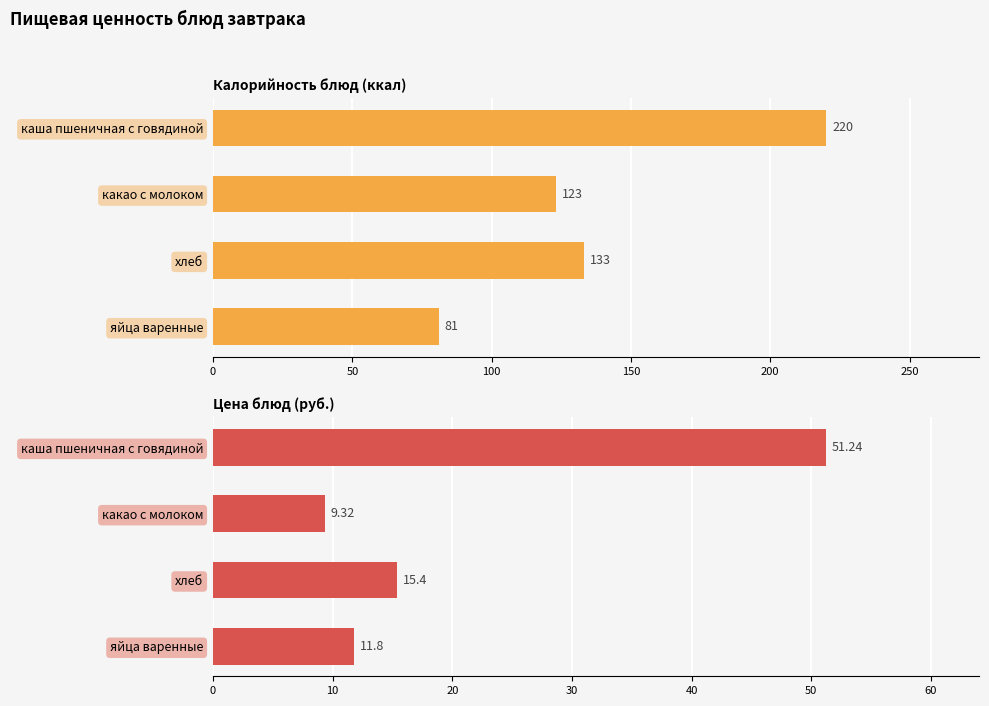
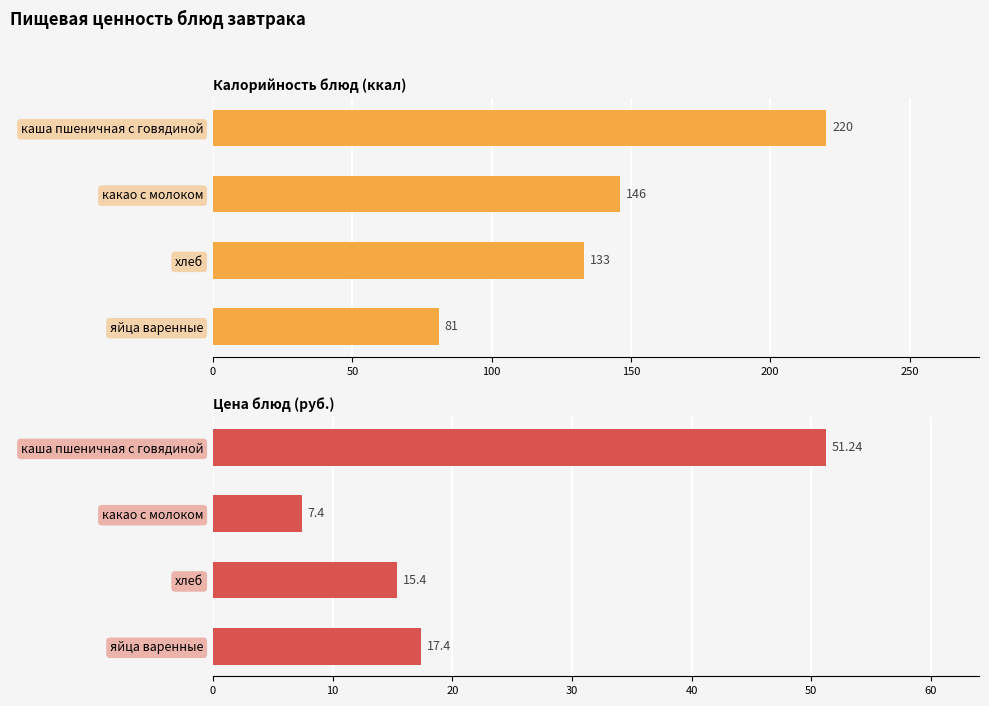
  {
    "Калорийность блюд (ккал)": {
      "каша пшеничная с говядиной": 220,
-     "какао с молоком": 123,
+     "какао с молоком": 146,
      "хлеб": 133,
      "яйца варенные": 81
    },
    "Цена блюд (руб.)": {
      "каша пшеничная с говядиной": 51.24,
-     "какао с молоком": 9.32,
+     "какао с молоком": 7.4,
      "хлеб": 15.4,
-     "яйца варенные": 11.8
+     "яйца варенные": 17.4
    }
  }
